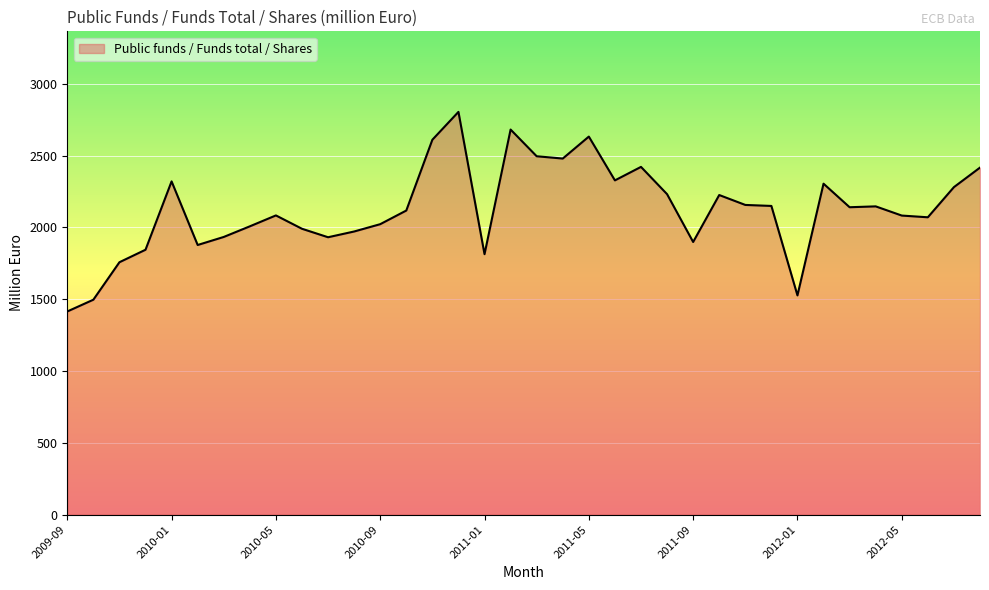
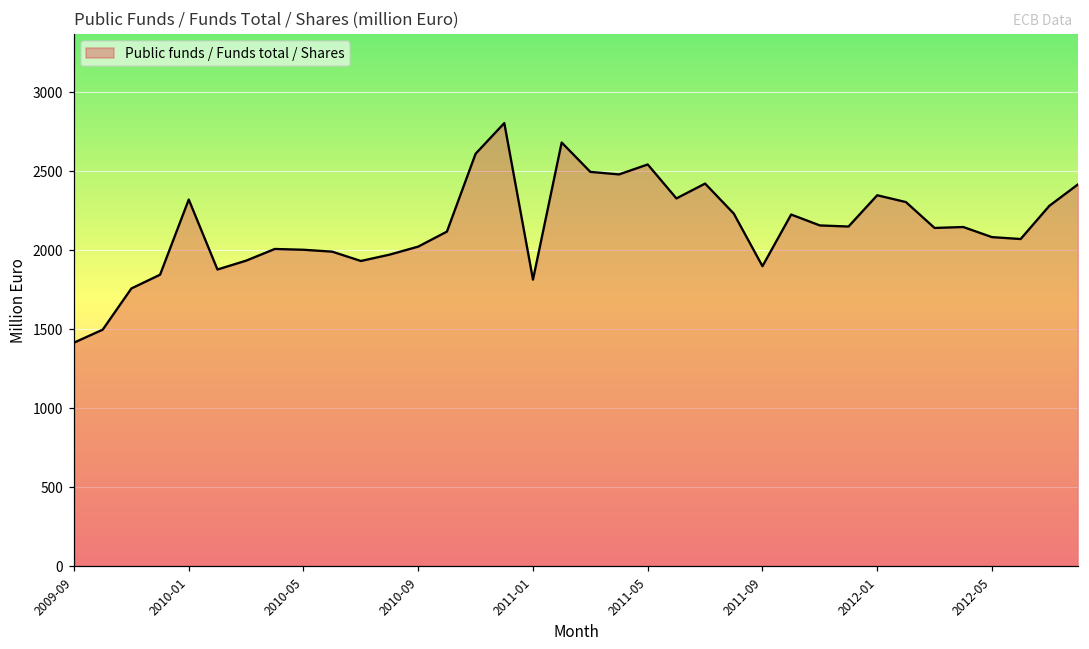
  {
    "2009-09": 1420,
    "2010-01": 2320,
-   "2010-05": 2080,
+   "2010-05": 2000,
    "2010-09": 2020,
    "2011-01": 1810,
-   "2011-05": 2630,
+   "2011-05": 2540,
    "2011-09": 1900,
-   "2012-01": 1530,
+   "2012-01": 2350,
    "2012-05": 2080
  }
